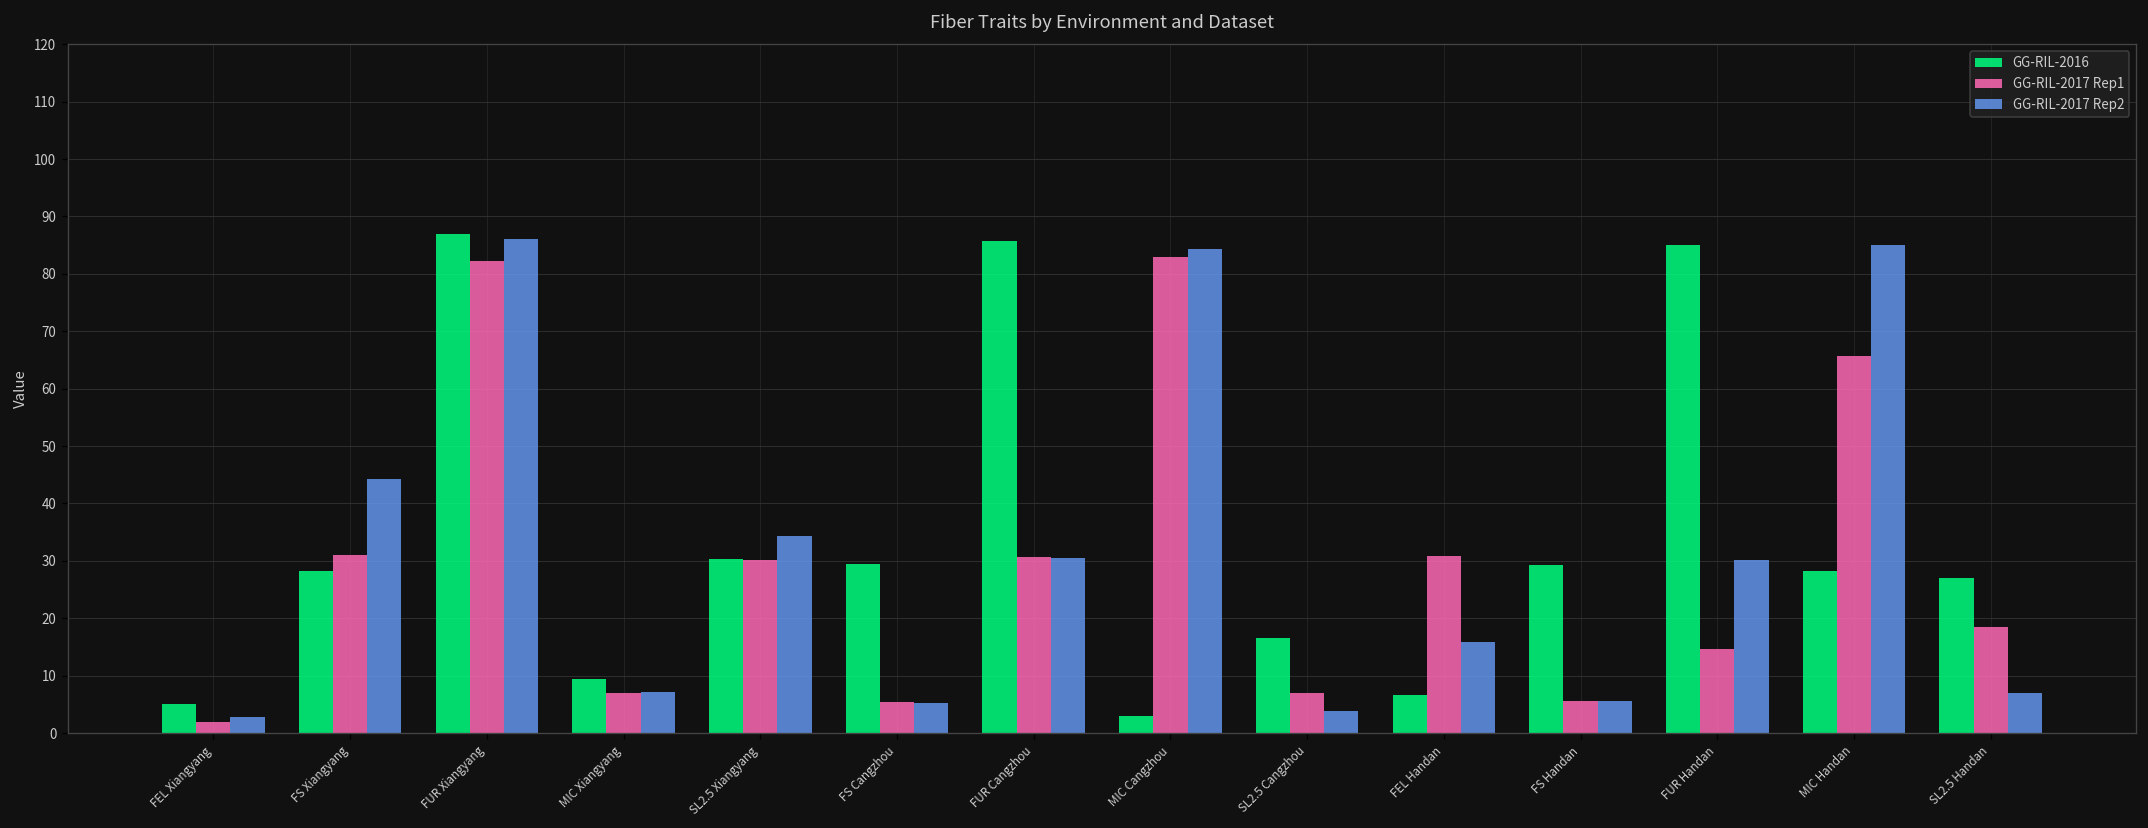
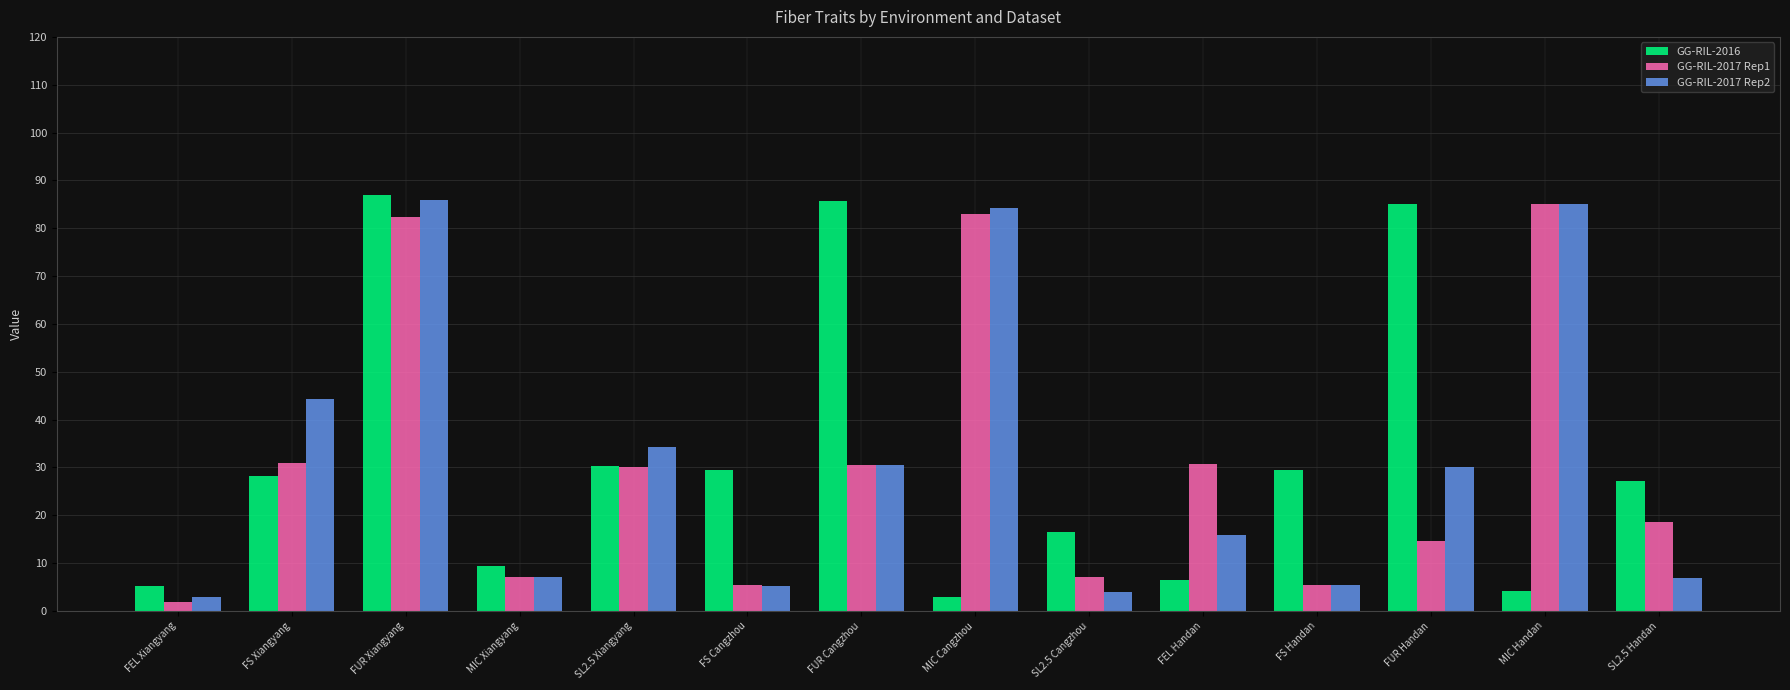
  {
    "GG-RIL-2016": {
      "FEL Xiangyang": 5,
      "FS Xiangyang": 28,
      "FUR Xiangyang": 87,
      "MIC Xiangyang": 9,
      "SL2.5 Xiangyang": 30,
      "FS Cangzhou": 29,
      "FUR Cangzhou": 86,
      "MIC Cangzhou": 3,
      "SL2.5 Cangzhou": 16,
      "FEL Handan": 7,
      "FS Handan": 29,
      "FUR Handan": 85,
-     "MIC Handan": 28,
+     "MIC Handan": 4,
      "SL2.5 Handan": 27
    },
    "GG-RIL-2017 Rep1": {
      "FEL Xiangyang": 2,
      "FS Xiangyang": 31,
      "FUR Xiangyang": 82,
      "MIC Xiangyang": 7,
      "SL2.5 Xiangyang": 30,
      "FS Cangzhou": 5,
      "FUR Cangzhou": 31,
      "MIC Cangzhou": 83,
      "SL2.5 Cangzhou": 7,
      "FEL Handan": 31,
      "FS Handan": 6,
      "FUR Handan": 15,
-     "MIC Handan": 66,
+     "MIC Handan": 85,
      "SL2.5 Handan": 19
    },
    "GG-RIL-2017 Rep2": {
      "FEL Xiangyang": 3,
      "FS Xiangyang": 44,
      "FUR Xiangyang": 86,
      "MIC Xiangyang": 7,
      "SL2.5 Xiangyang": 34,
      "FS Cangzhou": 5,
      "FUR Cangzhou": 31,
      "MIC Cangzhou": 84,
      "SL2.5 Cangzhou": 4,
      "FEL Handan": 16,
      "FS Handan": 6,
      "FUR Handan": 30,
      "MIC Handan": 85,
      "SL2.5 Handan": 7
    }
  }
